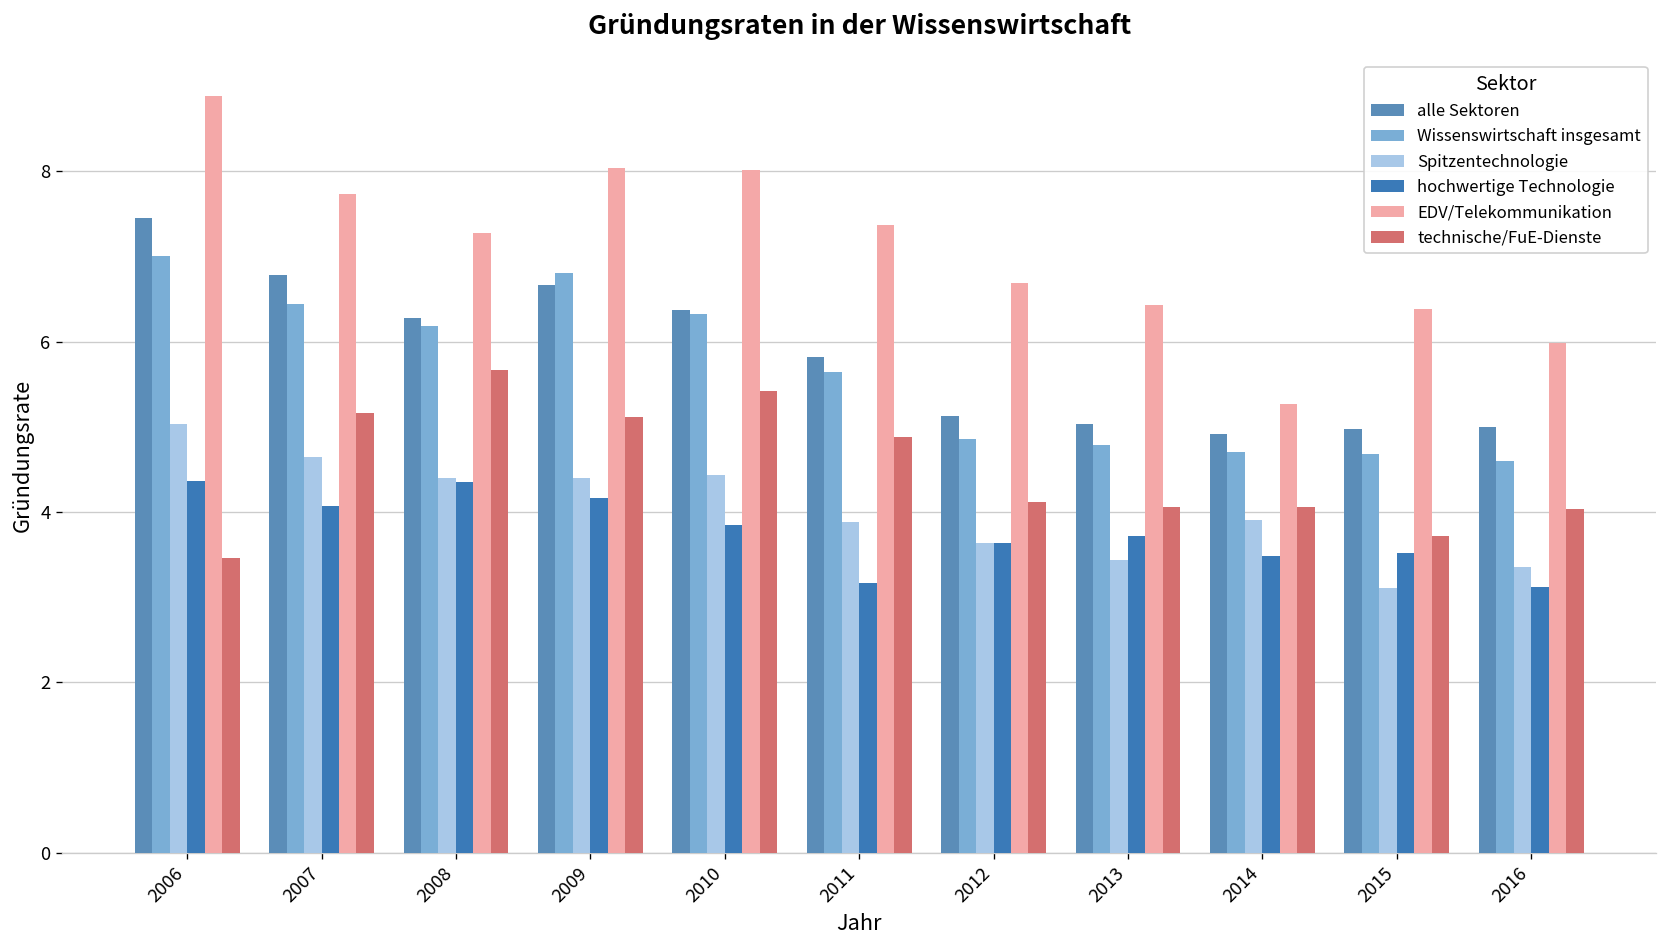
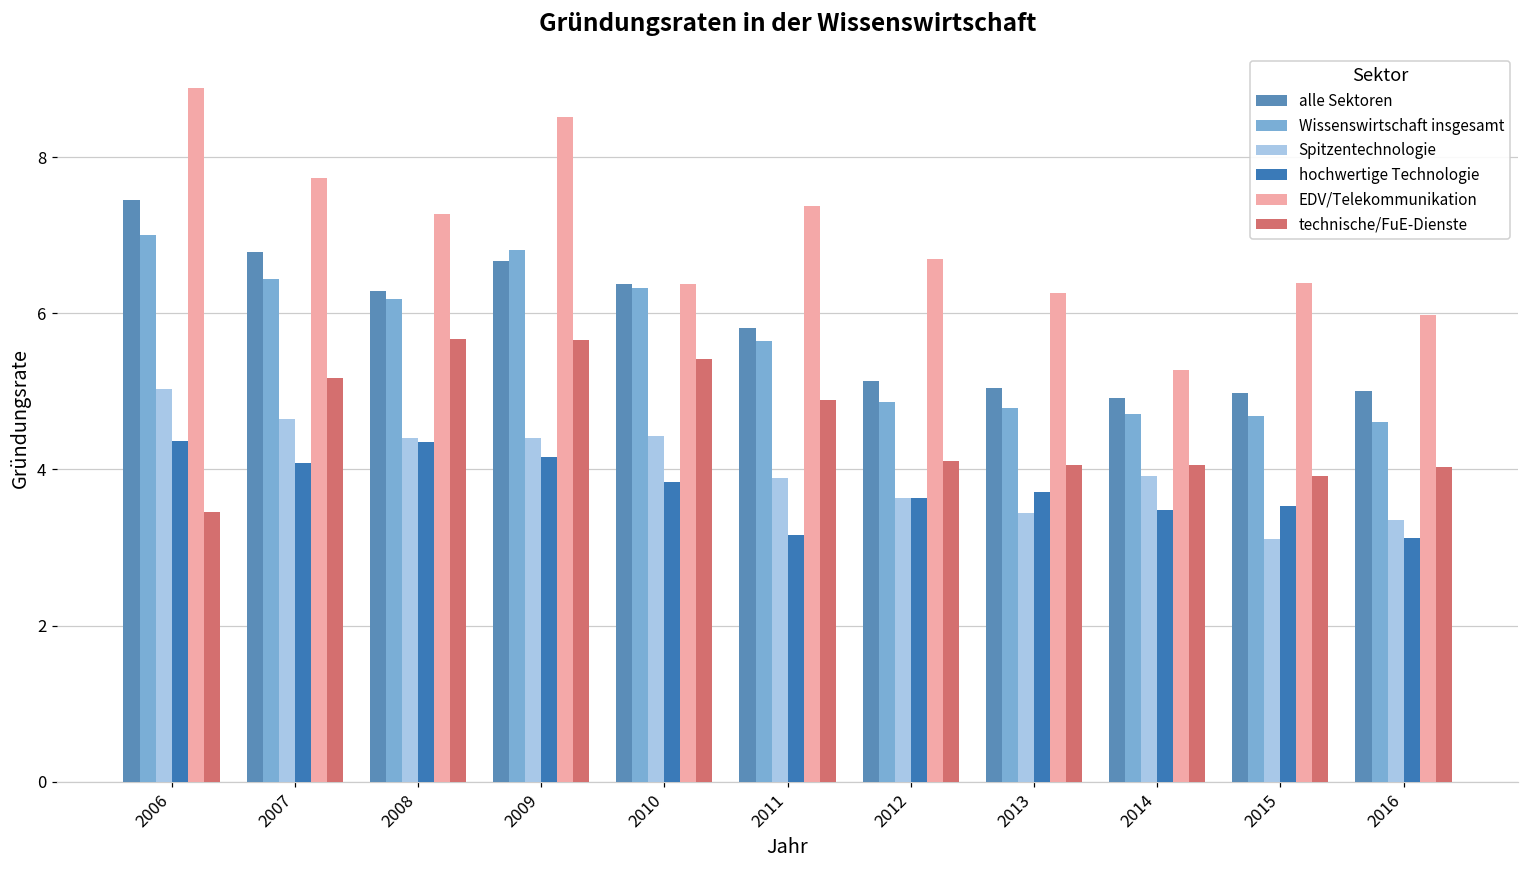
  {
    "EDV/Telekommunikation": {
      "2006": 8.9,
      "2007": 7.7,
      "2008": 7.3,
-     "2009": 8.0,
-     "2010": 8.0,
+     "2009": 8.5,
+     "2010": 6.4,
      "2011": 7.4,
      "2012": 6.7,
-     "2013": 6.4,
+     "2013": 6.3,
      "2014": 5.3,
      "2015": 6.4,
      "2016": 6.0
    },
    "technische/FuE-Dienste": {
      "2006": 3.5,
      "2007": 5.2,
      "2008": 5.7,
-     "2009": 5.1,
+     "2009": 5.7,
      "2010": 5.4,
      "2011": 4.9,
      "2012": 4.1,
      "2013": 4.1,
      "2014": 4.1,
-     "2015": 3.7,
+     "2015": 3.9,
      "2016": 4.0
    }
  }
